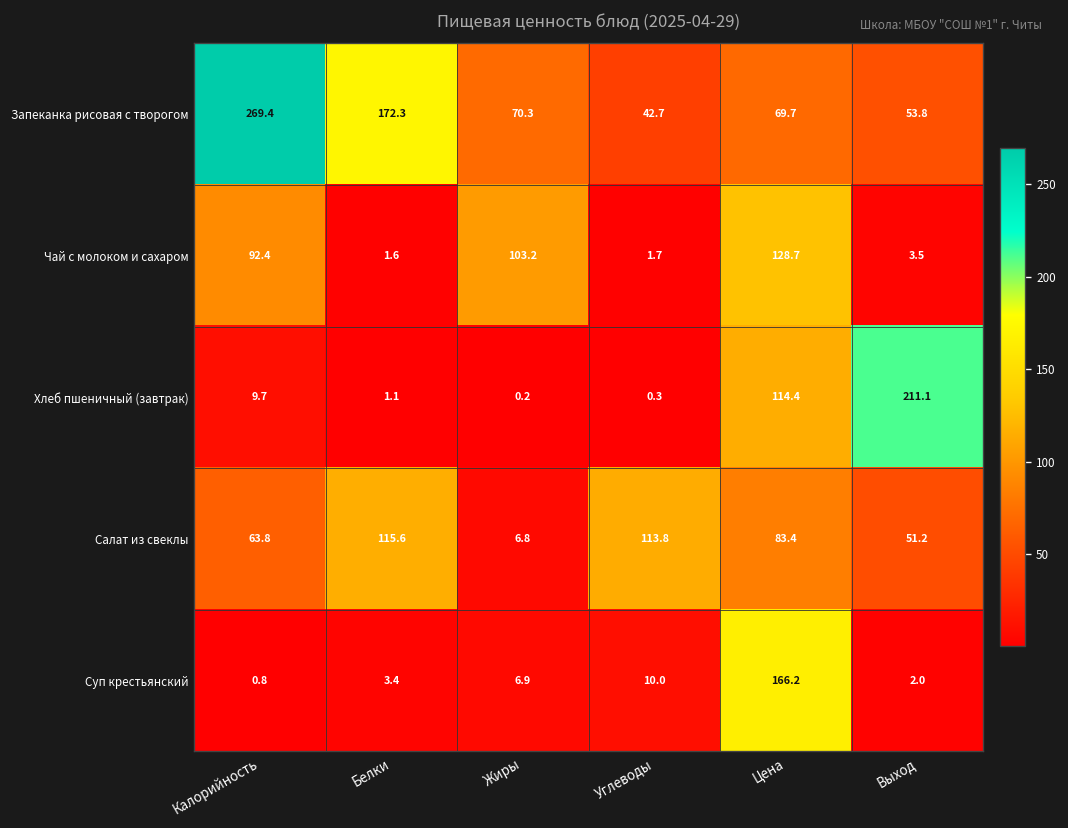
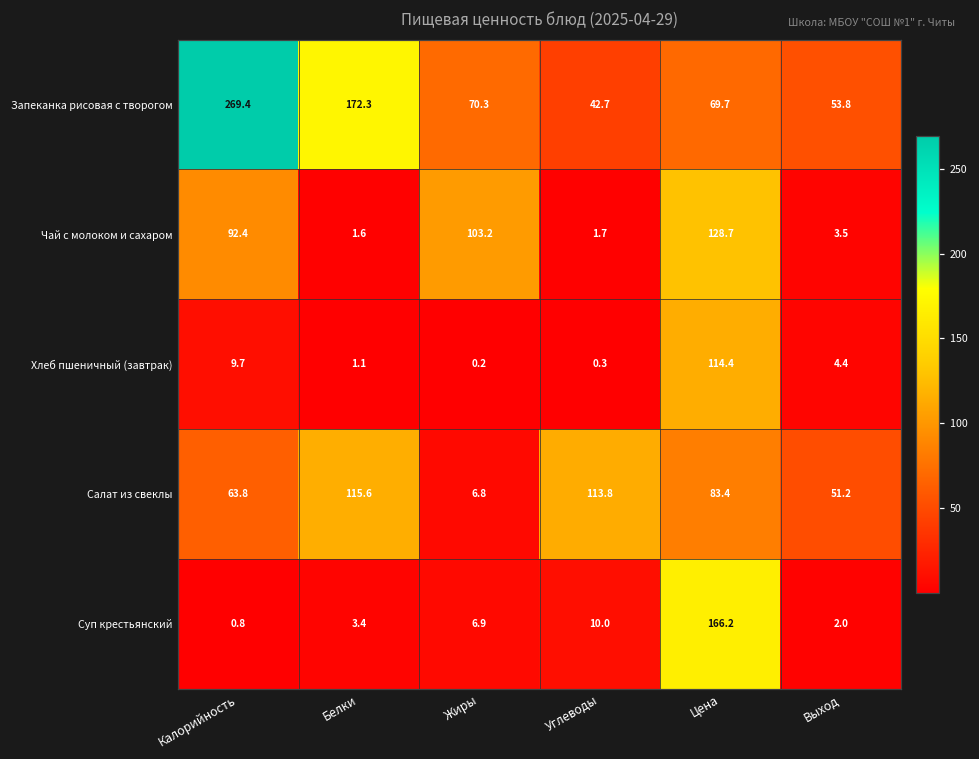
  {
    "Запеканка рисовая с творогом": {
      "Калорийность": 269.4,
      "Белки": 172.3,
      "Жиры": 70.3,
      "Углеводы": 42.7,
      "Цена": 69.7,
      "Выход": 53.8
    },
    "Чай с молоком и сахаром": {
      "Калорийность": 92.4,
      "Белки": 1.6,
      "Жиры": 103.2,
      "Углеводы": 1.7,
      "Цена": 128.7,
      "Выход": 3.5
    },
    "Хлеб пшеничный (завтрак)": {
      "Калорийность": 9.7,
      "Белки": 1.1,
      "Жиры": 0.2,
      "Углеводы": 0.3,
      "Цена": 114.4,
-     "Выход": 211.1
+     "Выход": 4.4
    },
    "Салат из свеклы": {
      "Калорийность": 63.8,
      "Белки": 115.6,
      "Жиры": 6.8,
      "Углеводы": 113.8,
      "Цена": 83.4,
      "Выход": 51.2
    },
    "Суп крестьянский": {
      "Калорийность": 0.8,
      "Белки": 3.4,
      "Жиры": 6.9,
      "Углеводы": 10.0,
      "Цена": 166.2,
      "Выход": 2.0
    }
  }
